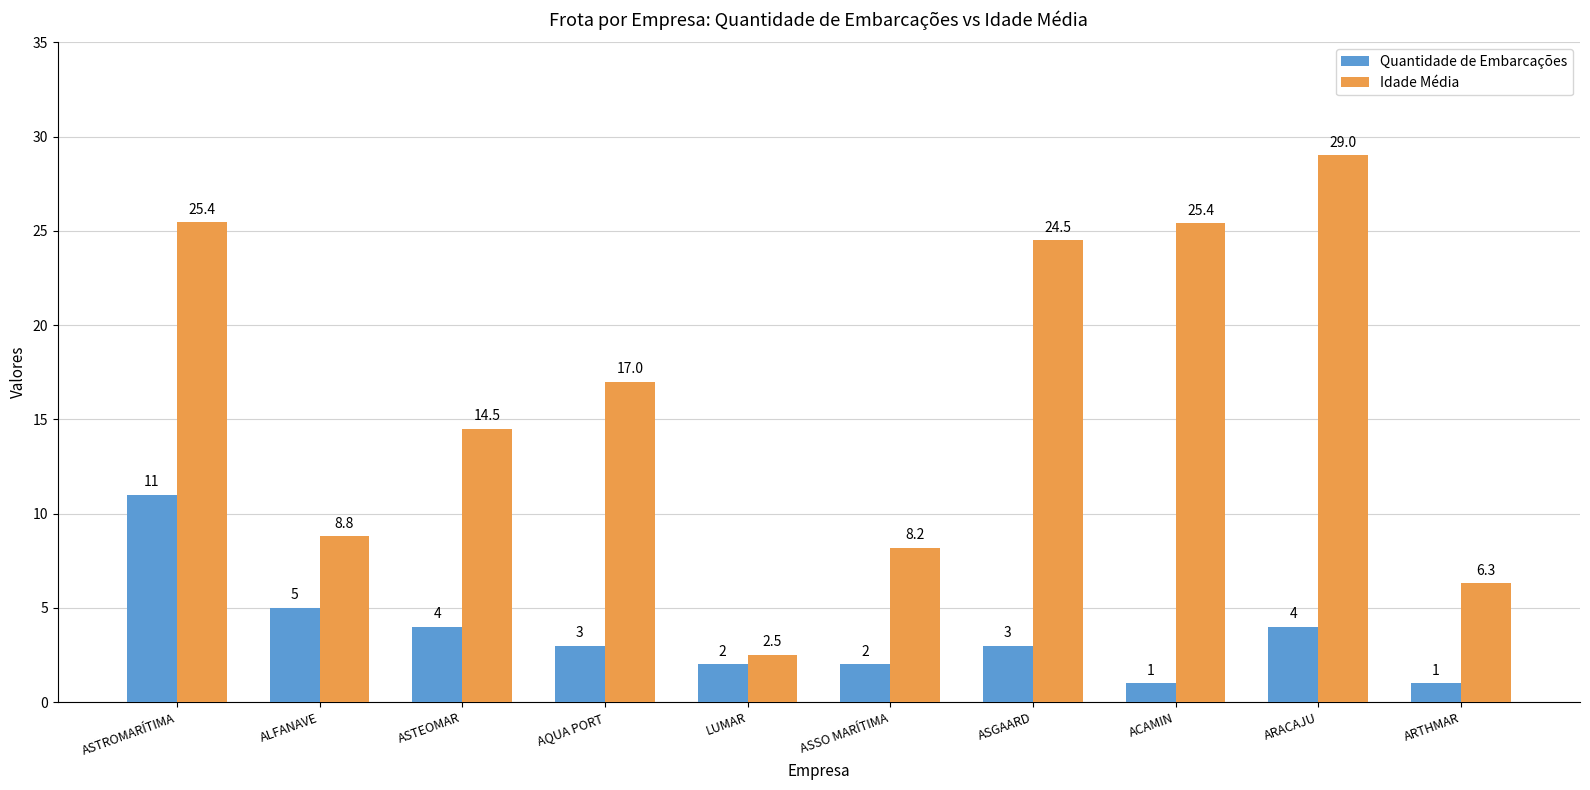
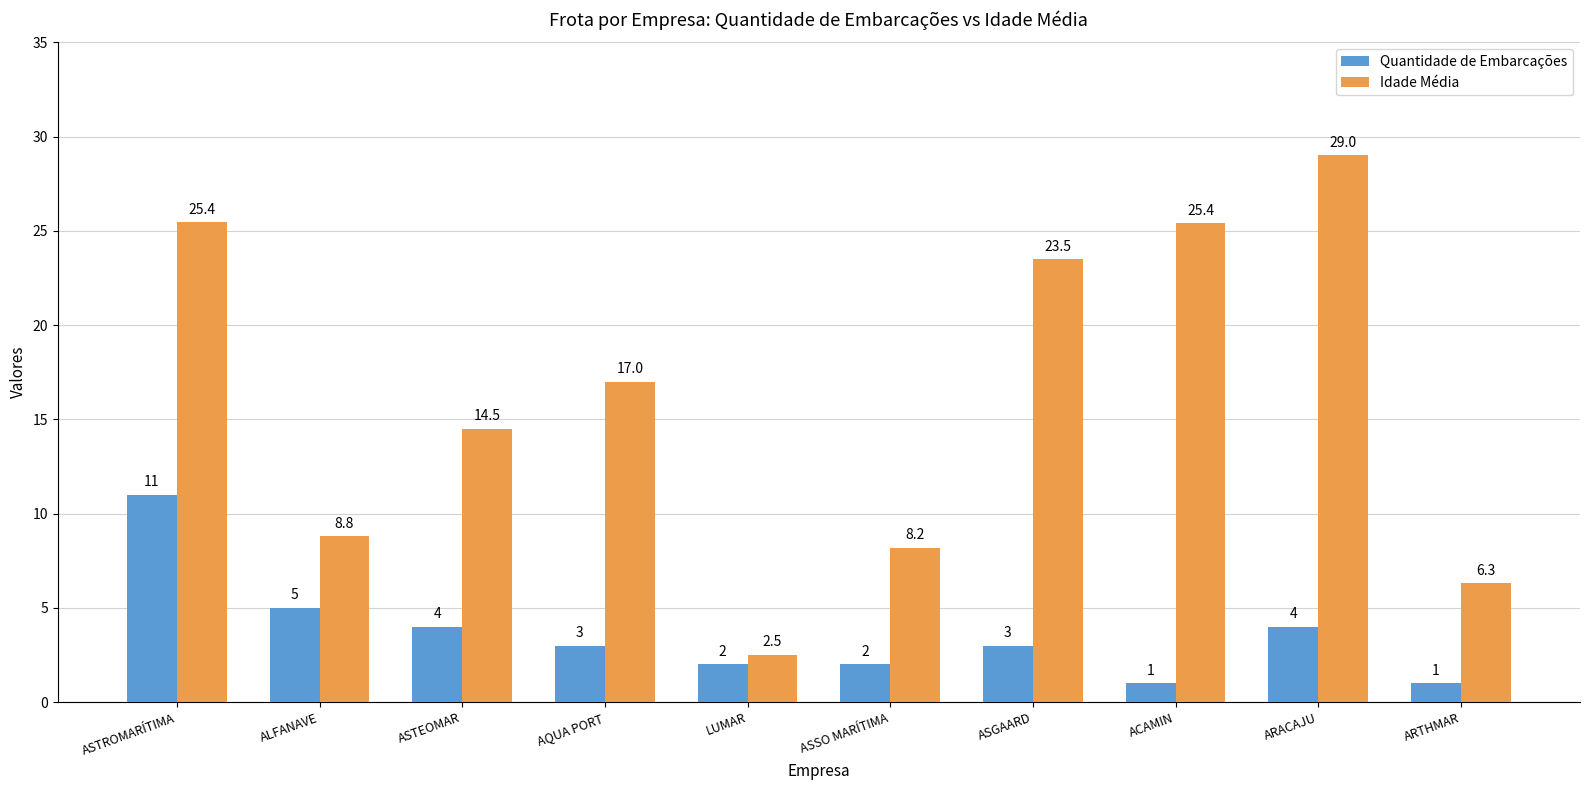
  {
    "Quantidade de Embarcações": {
      "ASTROMARÍTIMA": 11,
      "ALFANAVE": 5,
      "ASTEOMAR": 4,
      "AQUA PORT": 3,
      "LUMAR": 2,
      "ASSO MARÍTIMA": 2,
      "ASGAARD": 3,
      "ACAMIN": 1,
      "ARACAJU": 4,
      "ARTHMAR": 1
    },
    "Idade Média": {
      "ASTROMARÍTIMA": 25.4,
      "ALFANAVE": 8.8,
      "ASTEOMAR": 14.5,
      "AQUA PORT": 17.0,
      "LUMAR": 2.5,
      "ASSO MARÍTIMA": 8.2,
-     "ASGAARD": 24.5,
+     "ASGAARD": 23.5,
      "ACAMIN": 25.4,
      "ARACAJU": 29.0,
      "ARTHMAR": 6.3
    }
  }
